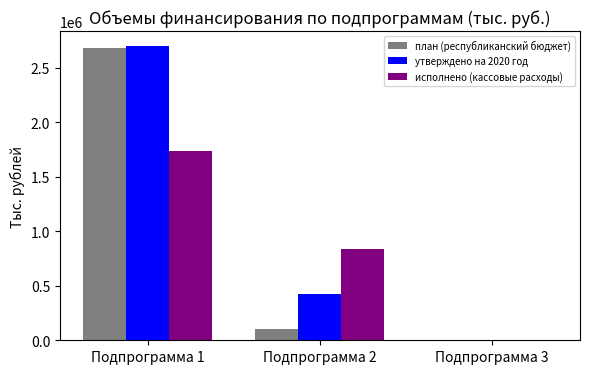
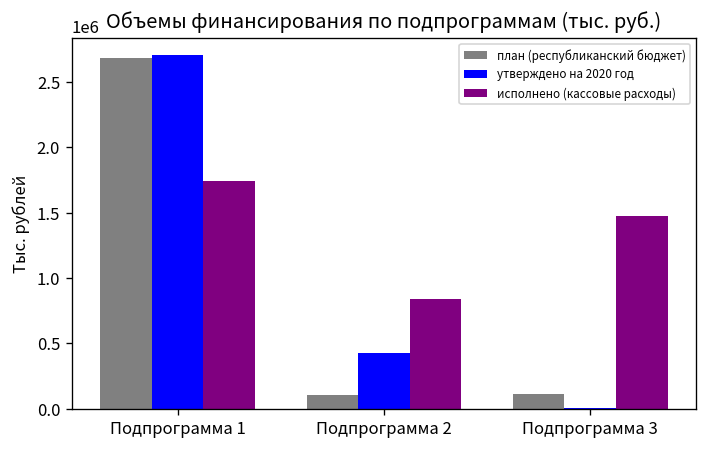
  {
    "план (республиканский бюджет)": {
      "Подпрограмма 1": 2680000,
      "Подпрограмма 2": 100000,
-     "Подпрограмма 3": 0
+     "Подпрограмма 3": 110000
    },
    "утверждено на 2020 год": {
      "Подпрограмма 1": 2700000,
      "Подпрограмма 2": 430000
    },
    "исполнено (кассовые расходы)": {
      "Подпрограмма 1": 1740000,
      "Подпрограмма 2": 840000,
-     "Подпрограмма 3": 0
+     "Подпрограмма 3": 1470000
    }
  }
